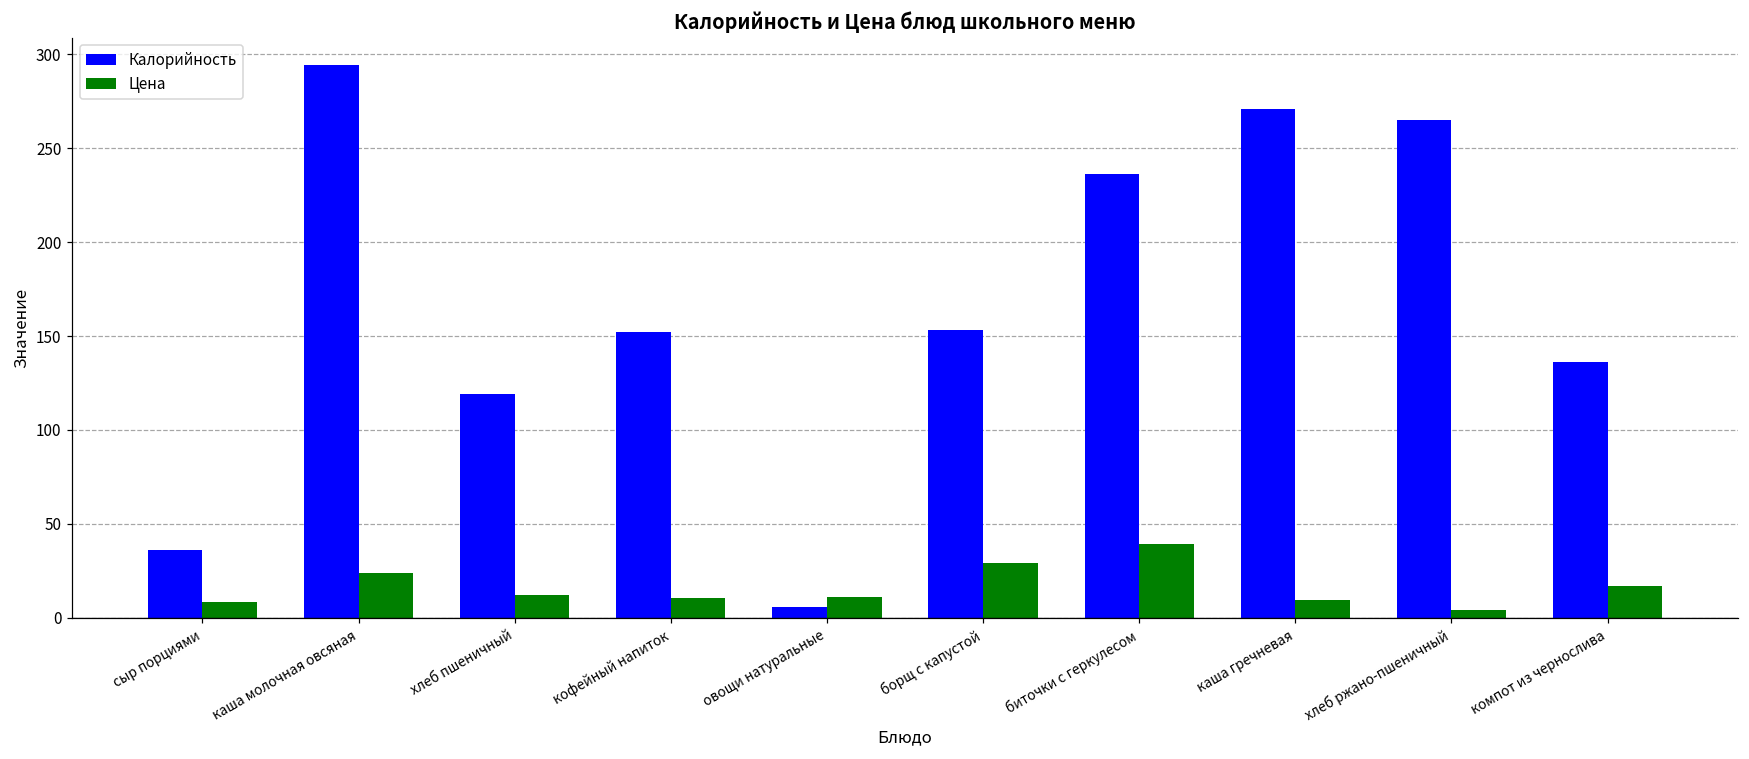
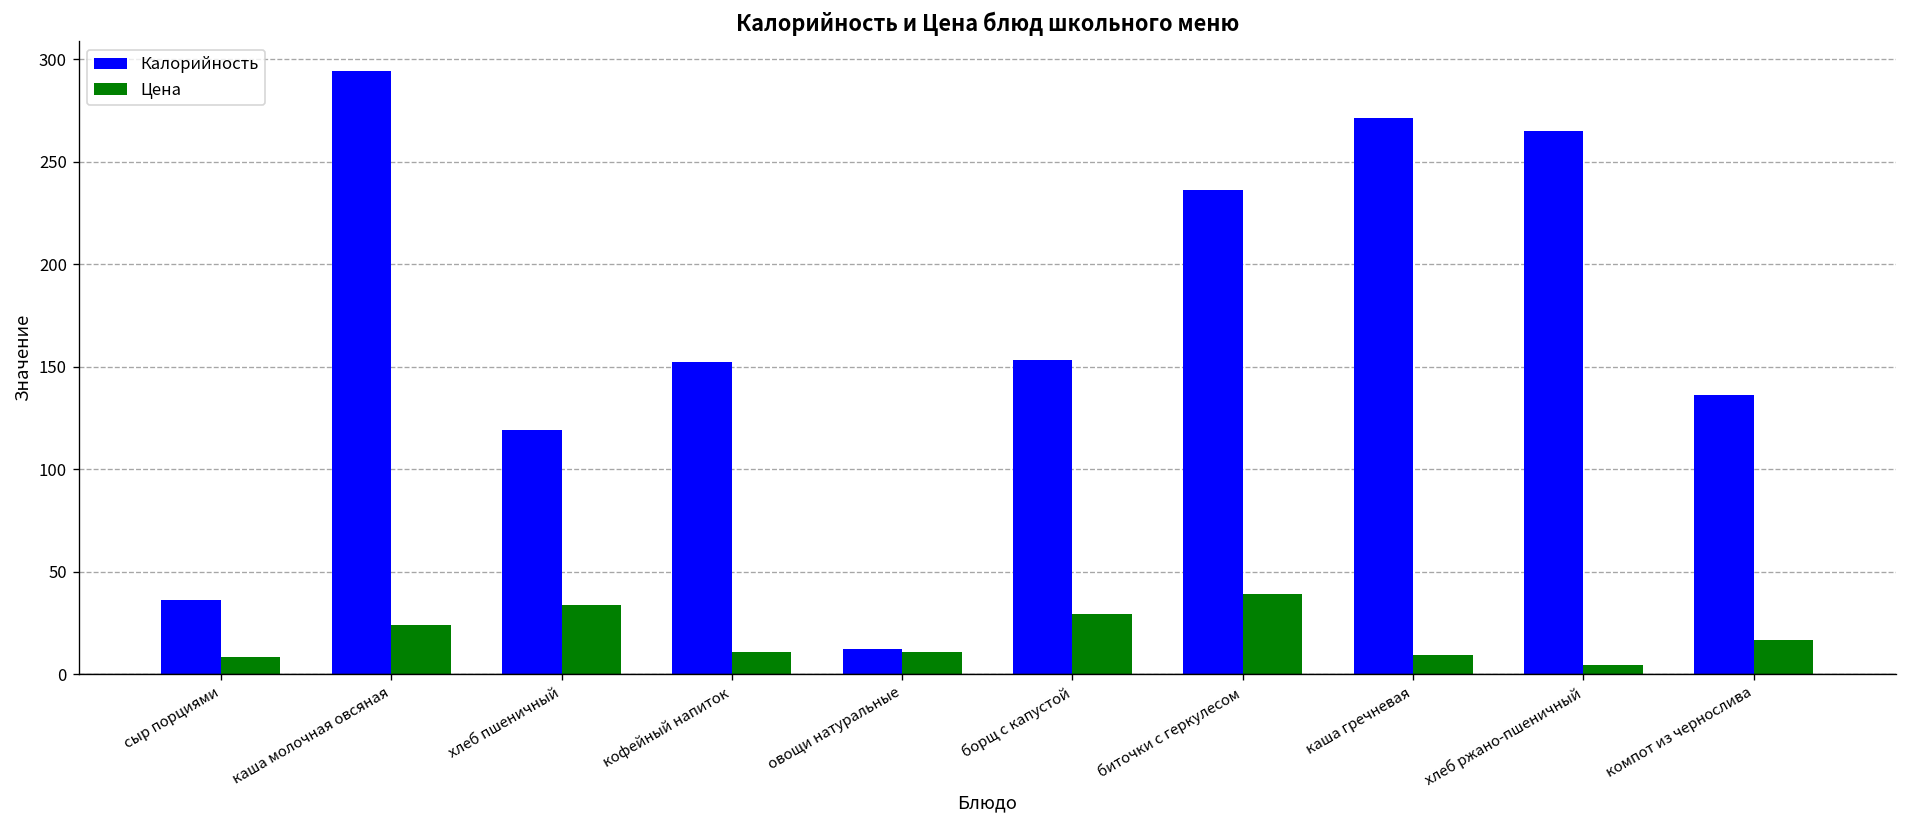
  {
    "Калорийность": {
      "сыр порциями": 36,
      "каша молочная овсяная": 294,
      "хлеб пшеничный": 119,
      "кофейный напиток": 152,
-     "овощи натуральные": 6,
+     "овощи натуральные": 12,
      "борщ с капустой": 153,
      "биточки с геркулесом": 236,
      "каша гречневая": 271,
      "хлеб ржано-пшеничный": 265,
      "компот из чернослива": 136
    },
    "Цена": {
      "сыр порциями": 8,
      "каша молочная овсяная": 24,
-     "хлеб пшеничный": 12,
+     "хлеб пшеничный": 34,
      "кофейный напиток": 11,
      "овощи натуральные": 11,
      "борщ с капустой": 29,
      "биточки с геркулесом": 39,
      "каша гречневая": 9,
      "хлеб ржано-пшеничный": 4,
      "компот из чернослива": 17
    }
  }
